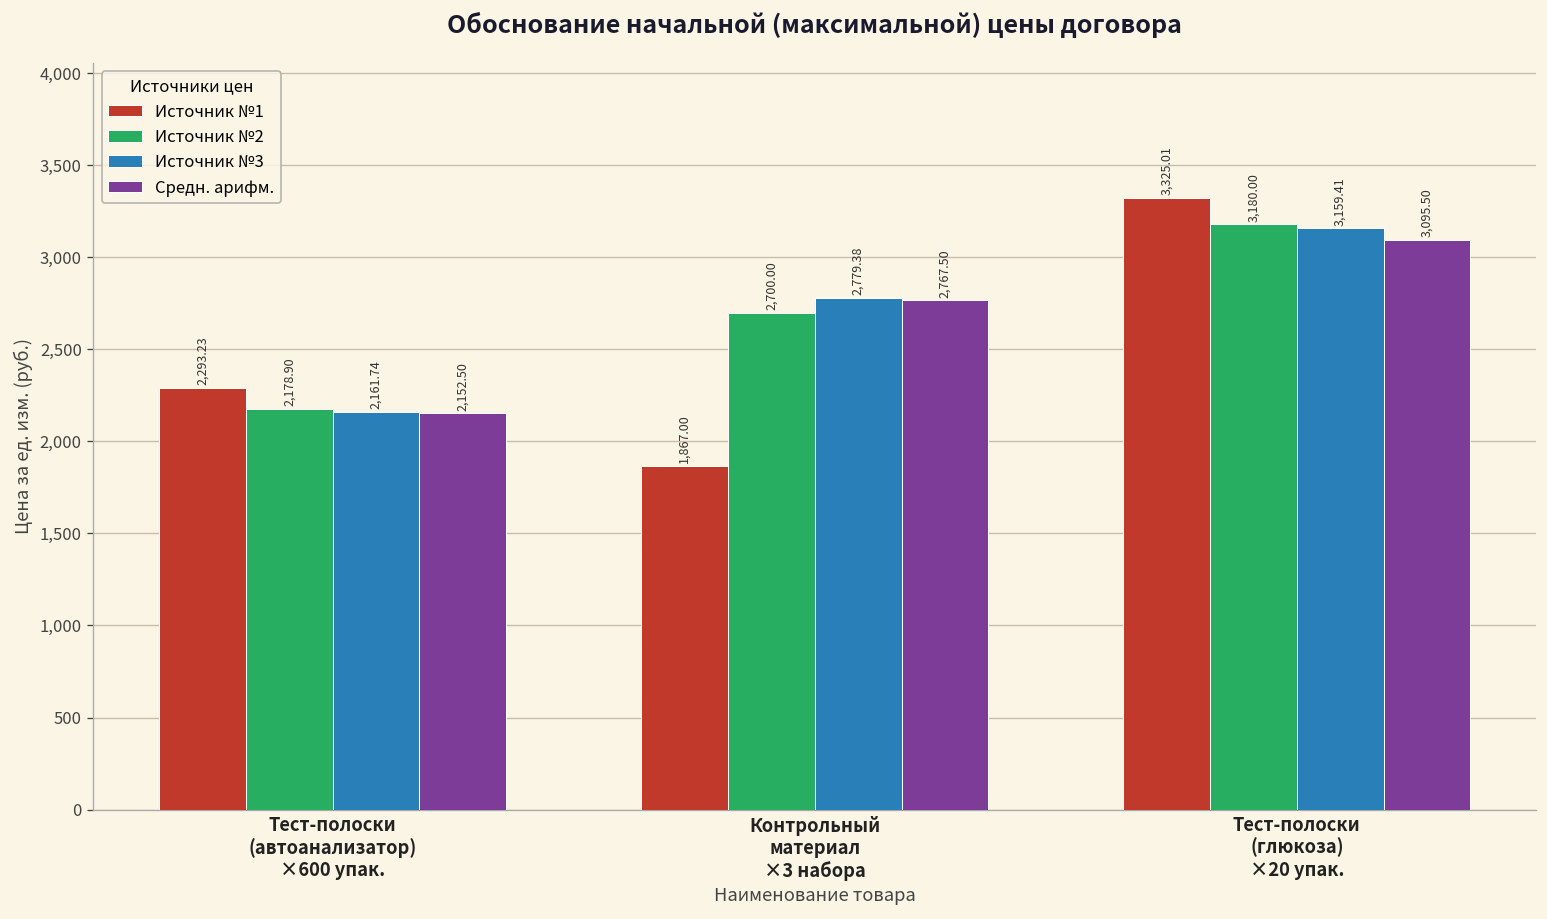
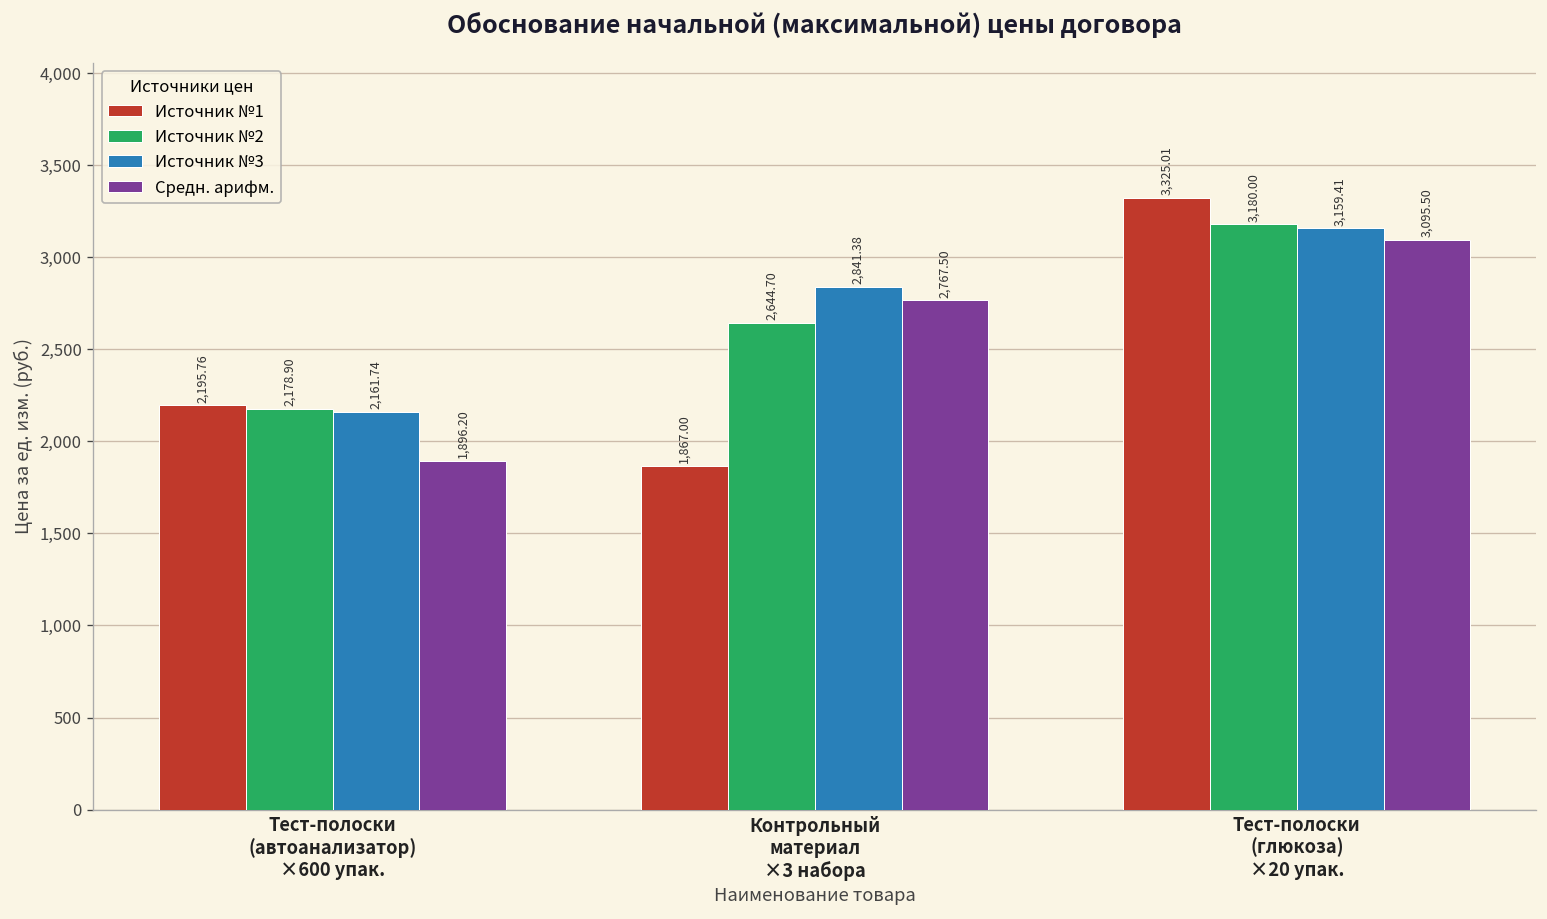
  {
    "Источник №1": {
-     "Тест-полоски (автоанализатор) ×600 упак.": "2,293.23",
+     "Тест-полоски (автоанализатор) ×600 упак.": "2,195.76",
      "Контрольный материал ×3 набора": "1,867.00",
      "Тест-полоски (глюкоза) ×20 упак.": "3,325.01"
    },
    "Источник №2": {
      "Тест-полоски (автоанализатор) ×600 упак.": "2,178.90",
-     "Контрольный материал ×3 набора": "2,700.00",
+     "Контрольный материал ×3 набора": "2,644.70",
      "Тест-полоски (глюкоза) ×20 упак.": "3,180.00"
    },
    "Источник №3": {
      "Тест-полоски (автоанализатор) ×600 упак.": "2,161.74",
-     "Контрольный материал ×3 набора": "2,779.38",
+     "Контрольный материал ×3 набора": "2,841.38",
      "Тест-полоски (глюкоза) ×20 упак.": "3,159.41"
    },
    "Средн. арифм.": {
-     "Тест-полоски (автоанализатор) ×600 упак.": "2,152.50",
+     "Тест-полоски (автоанализатор) ×600 упак.": "1,896.20",
      "Контрольный материал ×3 набора": "2,767.50",
      "Тест-полоски (глюкоза) ×20 упак.": "3,095.50"
    }
  }
